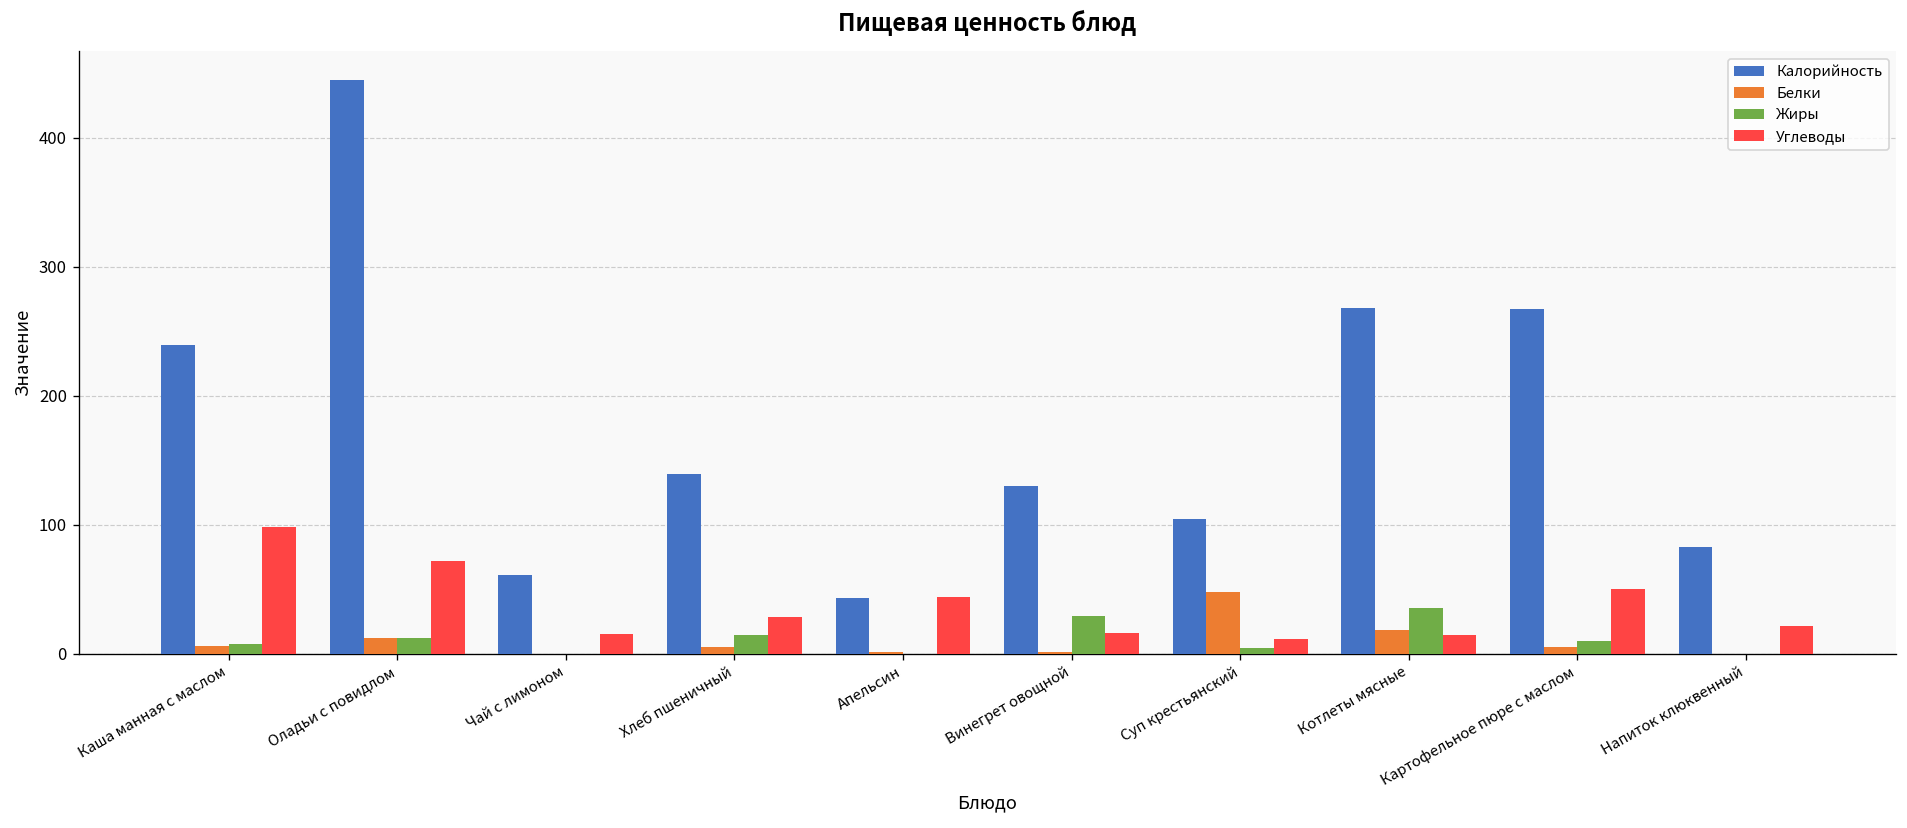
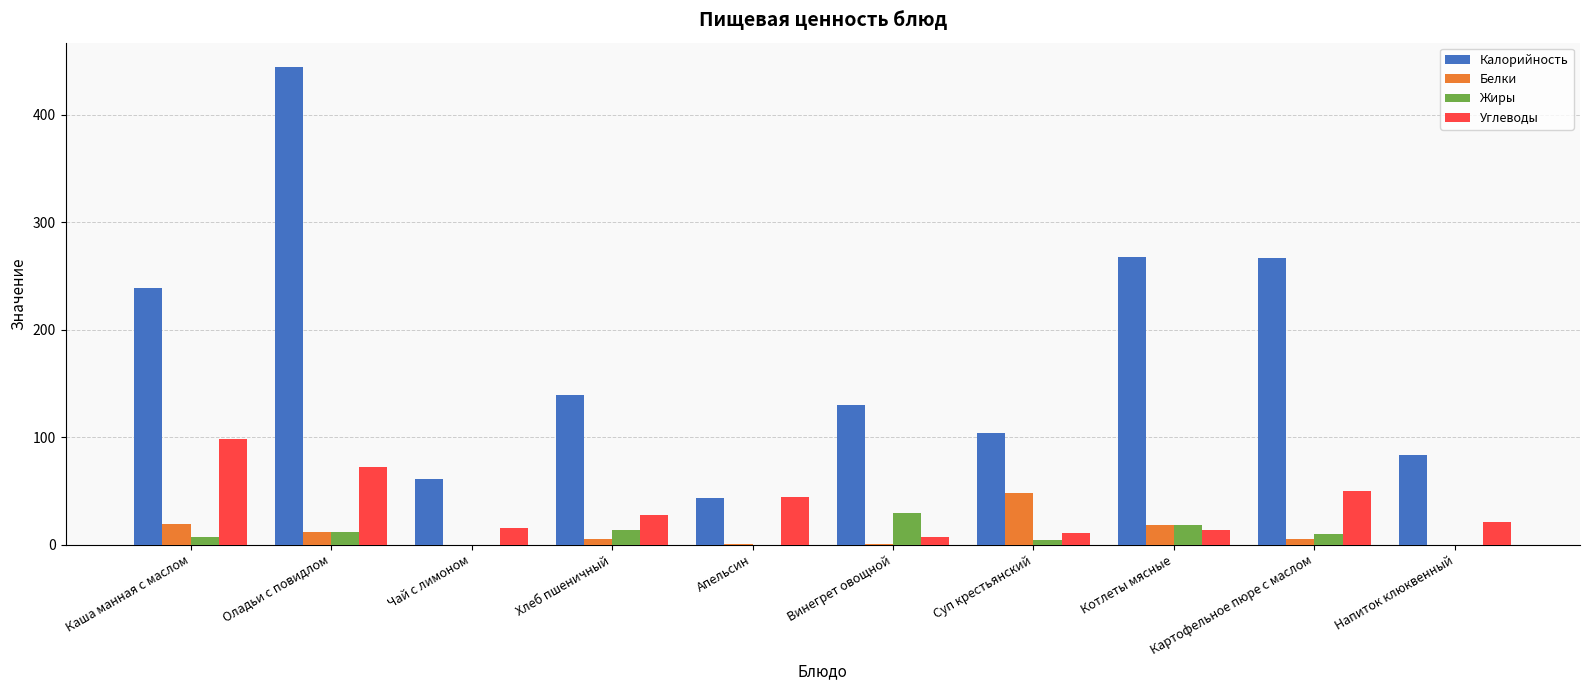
  {
    "Калорийность": {
      "Каша манная с маслом": 239,
      "Оладьи с повидлом": 445,
      "Чай с лимоном": 61,
      "Хлеб пшеничный": 139,
      "Апельсин": 43,
      "Винегрет овощной": 130,
      "Суп крестьянский": 104,
      "Котлеты мясные": 268,
      "Картофельное пюре с маслом": 267,
      "Напиток клюквенный": 83
    },
    "Белки": {
-     "Каша манная с маслом": 6,
+     "Каша манная с маслом": 19,
      "Оладьи с повидлом": 12,
      "Чай с лимоном": 0,
      "Хлеб пшеничный": 5,
      "Суп крестьянский": 48,
      "Котлеты мясные": 18,
      "Картофельное пюре с маслом": 5,
      "Напиток клюквенный": 0
    },
    "Жиры": {
      "Каша манная с маслом": 7,
      "Оладьи с повидлом": 12,
      "Чай с лимоном": 0,
      "Хлеб пшеничный": 14,
      "Апельсин": 0,
      "Винегрет овощной": 29,
      "Суп крестьянский": 4,
-     "Котлеты мясные": 35,
+     "Котлеты мясные": 18,
      "Картофельное пюре с маслом": 10,
      "Напиток клюквенный": 0
    },
    "Углеводы": {
      "Каша манная с маслом": 98,
      "Оладьи с повидлом": 72,
      "Чай с лимоном": 15,
      "Хлеб пшеничный": 28,
      "Апельсин": 44,
-     "Винегрет овощной": 16,
+     "Винегрет овощной": 7,
      "Суп крестьянский": 11,
      "Котлеты мясные": 14,
      "Картофельное пюре с маслом": 50,
      "Напиток клюквенный": 21
    }
  }
